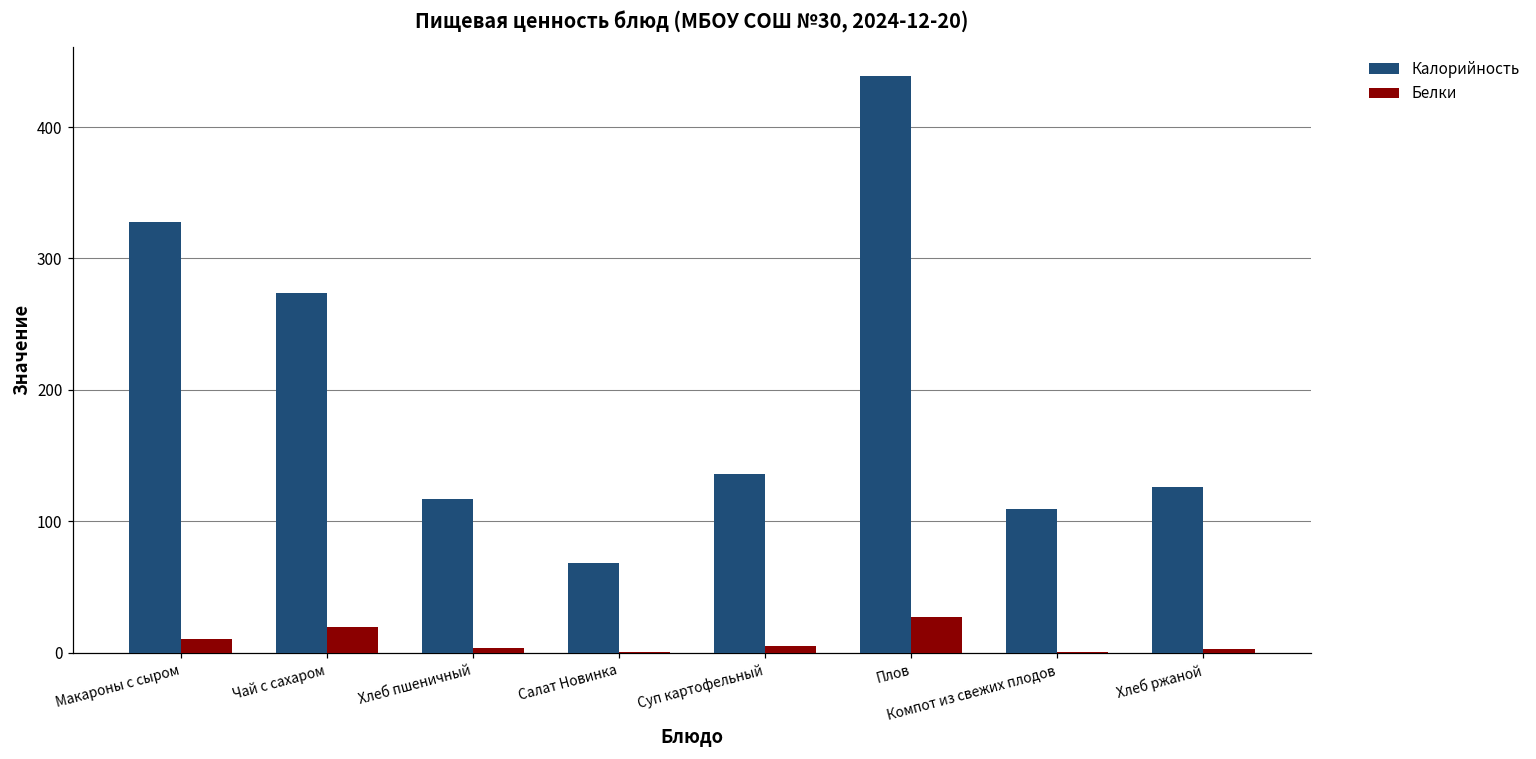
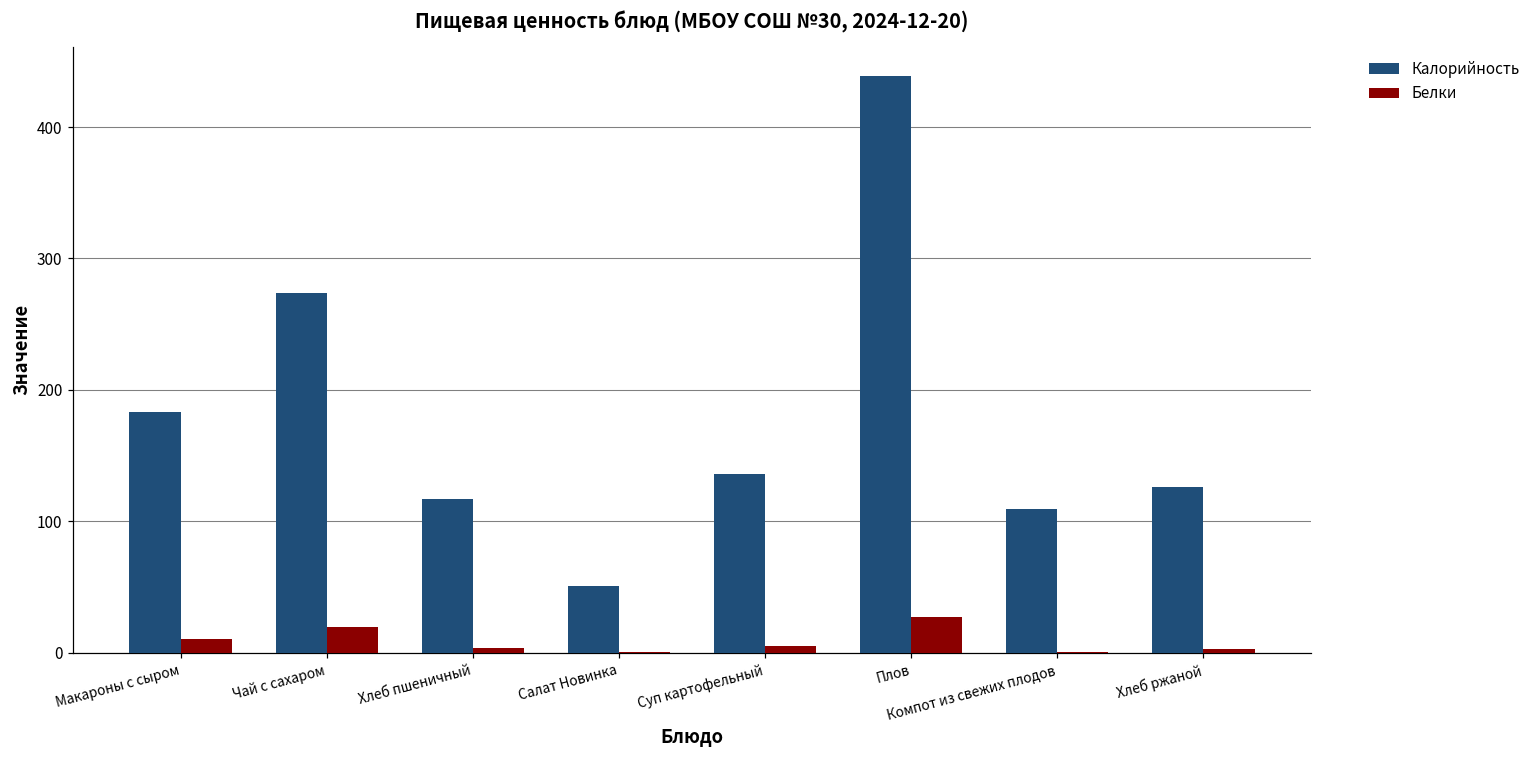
  {
    "Калорийность": {
-     "Макароны с сыром": 328,
+     "Макароны с сыром": 183,
      "Чай с сахаром": 274,
      "Хлеб пшеничный": 117,
-     "Салат Новинка": 68,
+     "Салат Новинка": 51,
      "Суп картофельный": 136,
      "Плов": 439,
      "Компот из свежих плодов": 109,
      "Хлеб ржаной": 126
    },
    "Белки": {
      "Макароны с сыром": 11,
      "Чай с сахаром": 20,
      "Хлеб пшеничный": 4,
      "Суп картофельный": 5,
      "Плов": 27,
      "Хлеб ржаной": 3
    }
  }
